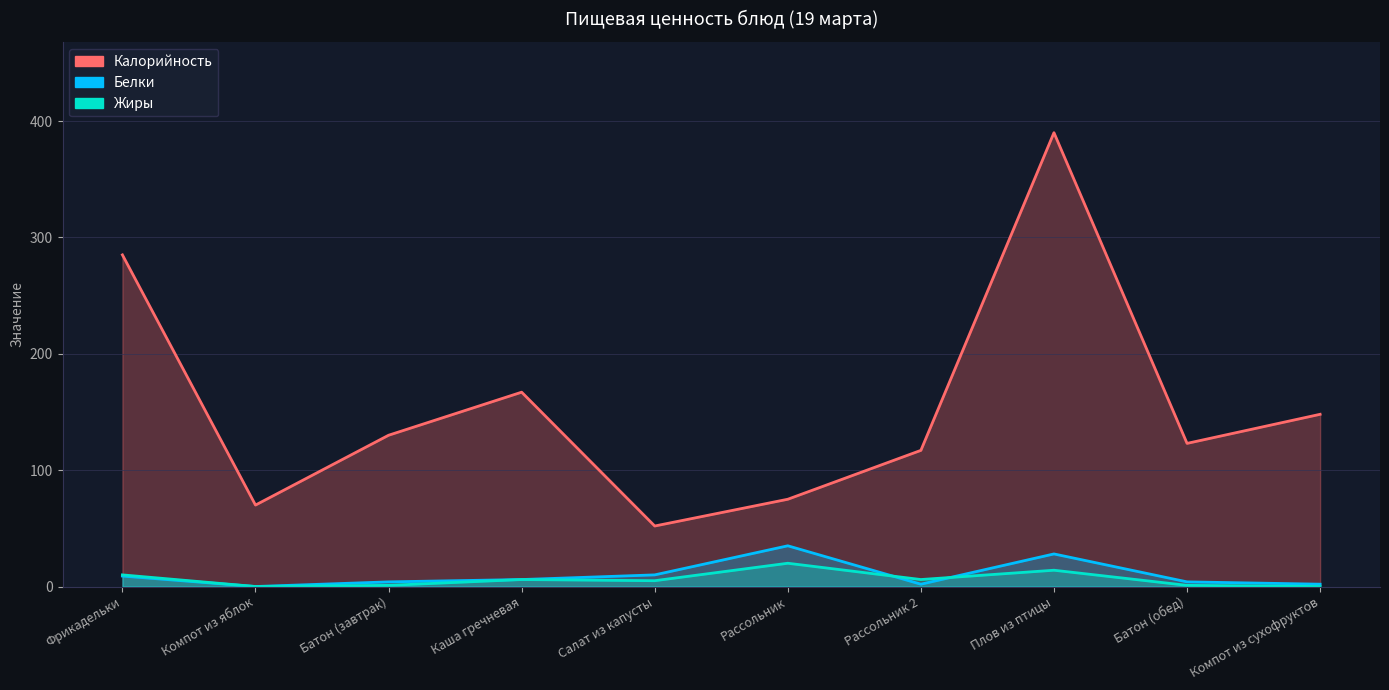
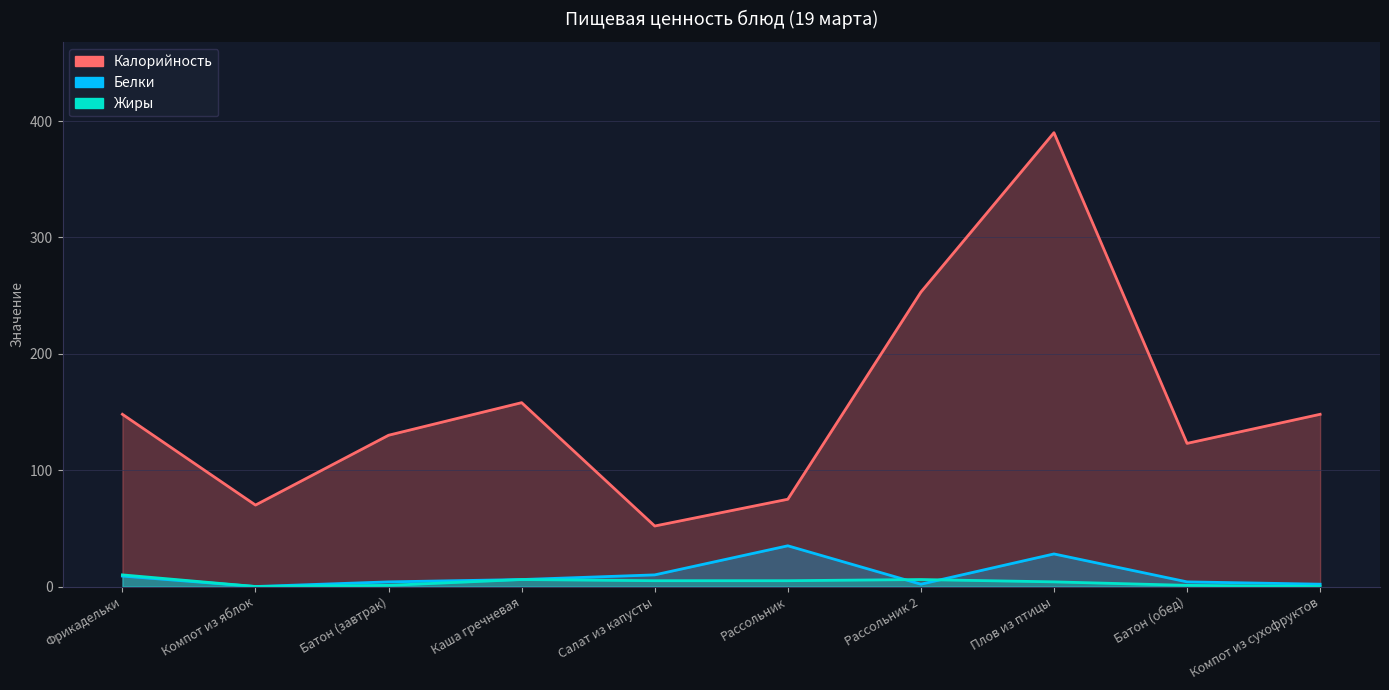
  {
    "Калорийность": {
-     "Фрикадельки": 285,
+     "Фрикадельки": 148,
      "Компот из яблок": 70,
      "Батон (завтрак)": 130,
-     "Каша гречневая": 167,
+     "Каша гречневая": 158,
      "Салат из капусты": 52,
      "Рассольник": 75,
-     "Рассольник 2": 117,
+     "Рассольник 2": 253,
      "Плов из птицы": 390,
      "Батон (обед)": 123,
      "Компот из сухофруктов": 148
    },
    "Белки": {
      "Батон (завтрак)": 4,
      "Салат из капусты": 10,
      "Рассольник": 35,
      "Рассольник 2": 2,
      "Плов из птицы": 28,
      "Батон (обед)": 4
    },
    "Жиры": {
      "Батон (завтрак)": 1,
      "Салат из капусты": 5,
-     "Рассольник": 20,
+     "Рассольник": 5,
      "Рассольник 2": 6,
-     "Плов из птицы": 14,
+     "Плов из птицы": 4,
      "Батон (обед)": 1
    }
  }
